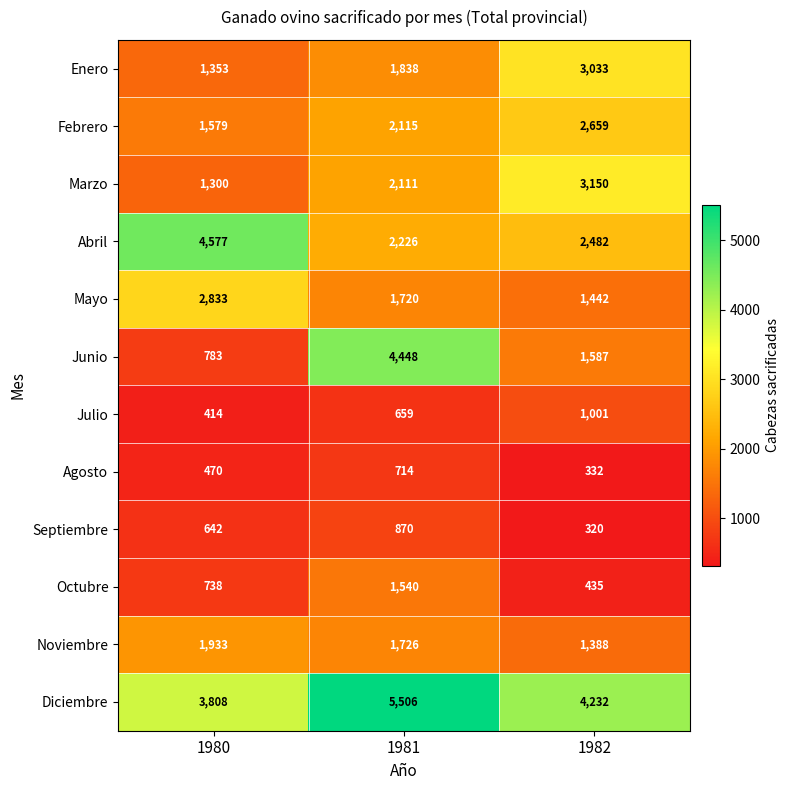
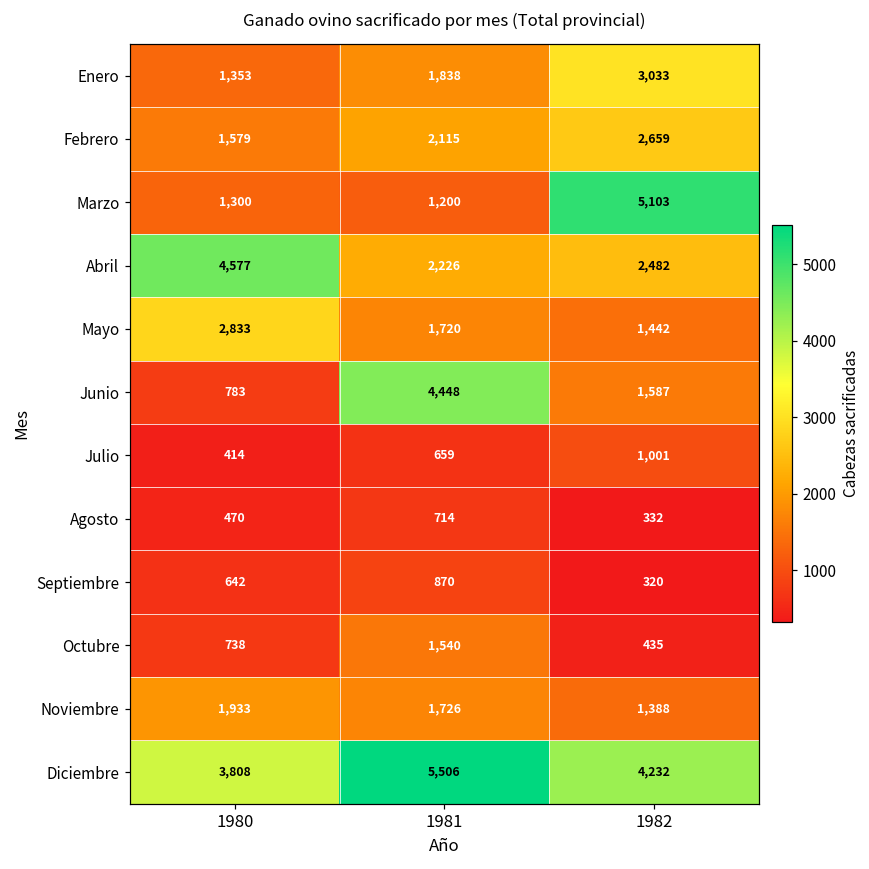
  {
    "Enero": {
      "1980": "1,353",
      "1981": "1,838",
      "1982": "3,033"
    },
    "Febrero": {
      "1980": "1,579",
      "1981": "2,115",
      "1982": "2,659"
    },
    "Marzo": {
      "1980": "1,300",
-     "1981": "2,111",
-     "1982": "3,150"
+     "1981": "1,200",
+     "1982": "5,103"
    },
    "Abril": {
      "1980": "4,577",
      "1981": "2,226",
      "1982": "2,482"
    },
    "Mayo": {
      "1980": "2,833",
      "1981": "1,720",
      "1982": "1,442"
    },
    "Junio": {
      "1980": "783",
      "1981": "4,448",
      "1982": "1,587"
    },
    "Julio": {
      "1980": "414",
      "1981": "659",
      "1982": "1,001"
    },
    "Agosto": {
      "1980": "470",
      "1981": "714",
      "1982": "332"
    },
    "Septiembre": {
      "1980": "642",
      "1981": "870",
      "1982": "320"
    },
    "Octubre": {
      "1980": "738",
      "1981": "1,540",
      "1982": "435"
    },
    "Noviembre": {
      "1980": "1,933",
      "1981": "1,726",
      "1982": "1,388"
    },
    "Diciembre": {
      "1980": "3,808",
      "1981": "5,506",
      "1982": "4,232"
    }
  }
